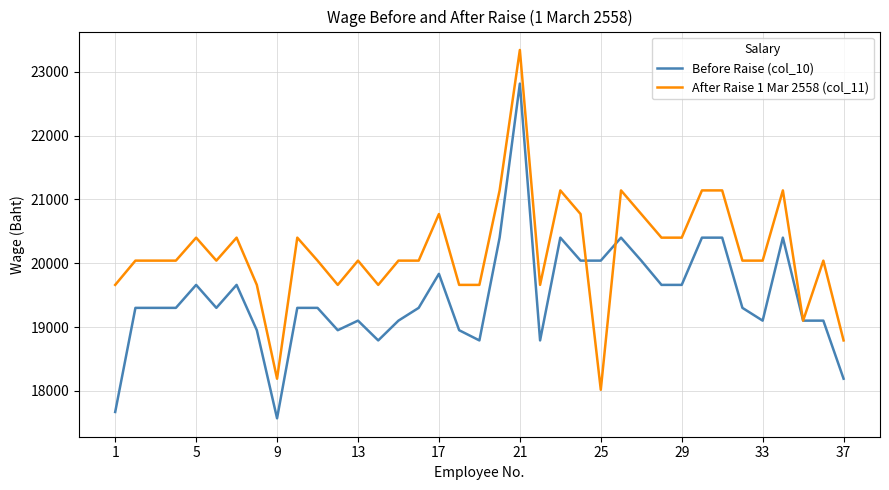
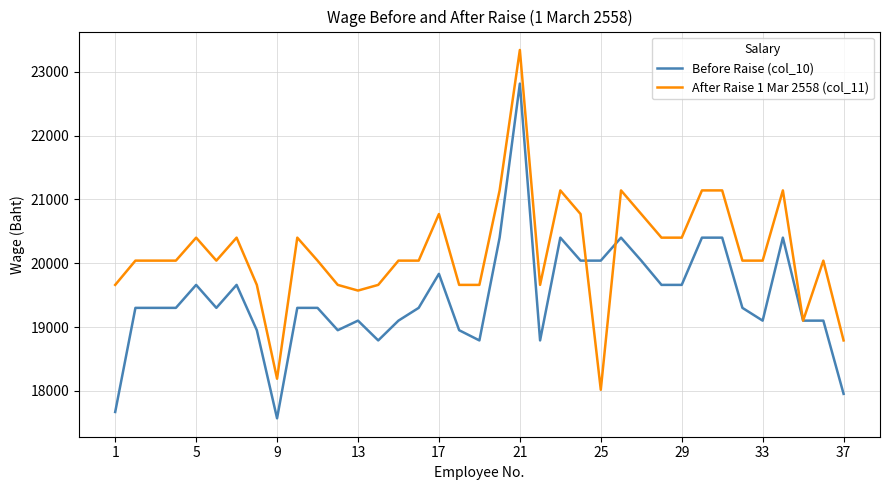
  {
    "Before Raise (col_10)": {
      "1": 17700,
      "5": 19700,
      "9": 17600,
      "13": 19100,
      "17": 19800,
      "21": 22800,
      "25": 20000,
      "29": 19700,
      "33": 19100,
-     "37": 18200
+     "37": 18000
    },
    "After Raise 1 Mar 2558 (col_11)": {
      "1": 19700,
      "5": 20400,
      "9": 18200,
-     "13": 20000,
+     "13": 19600,
      "17": 20800,
      "21": 23300,
      "25": 18000,
      "29": 20400,
      "33": 20000,
      "37": 18800
    }
  }
